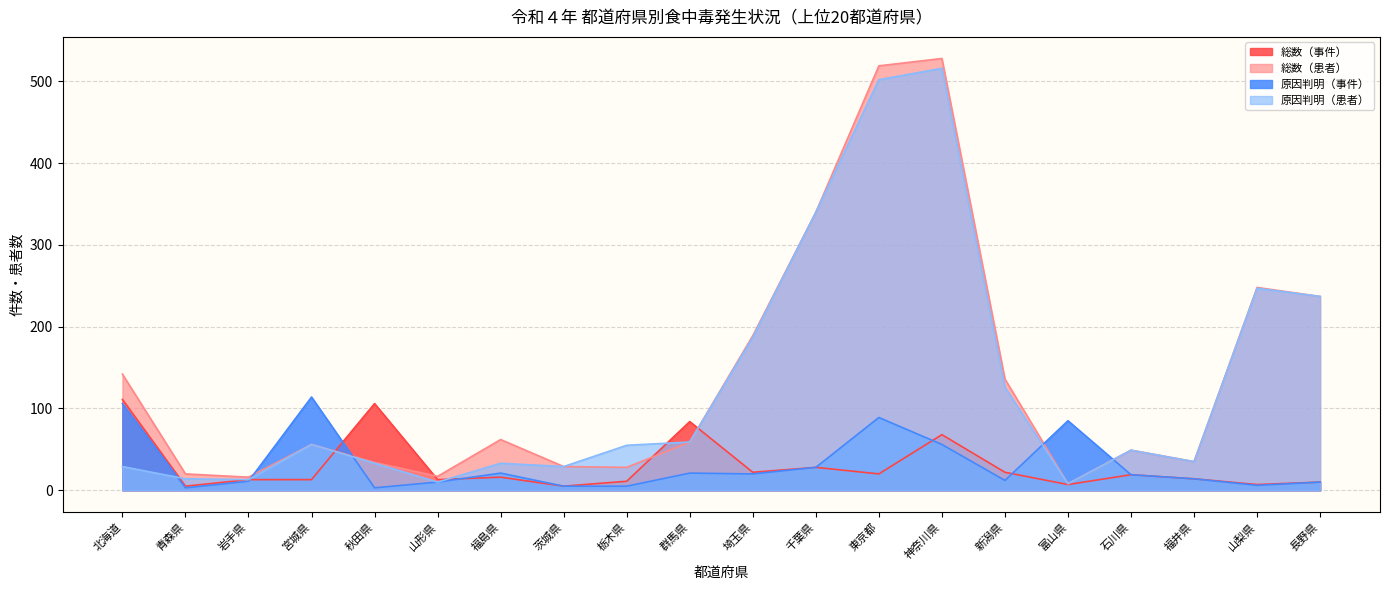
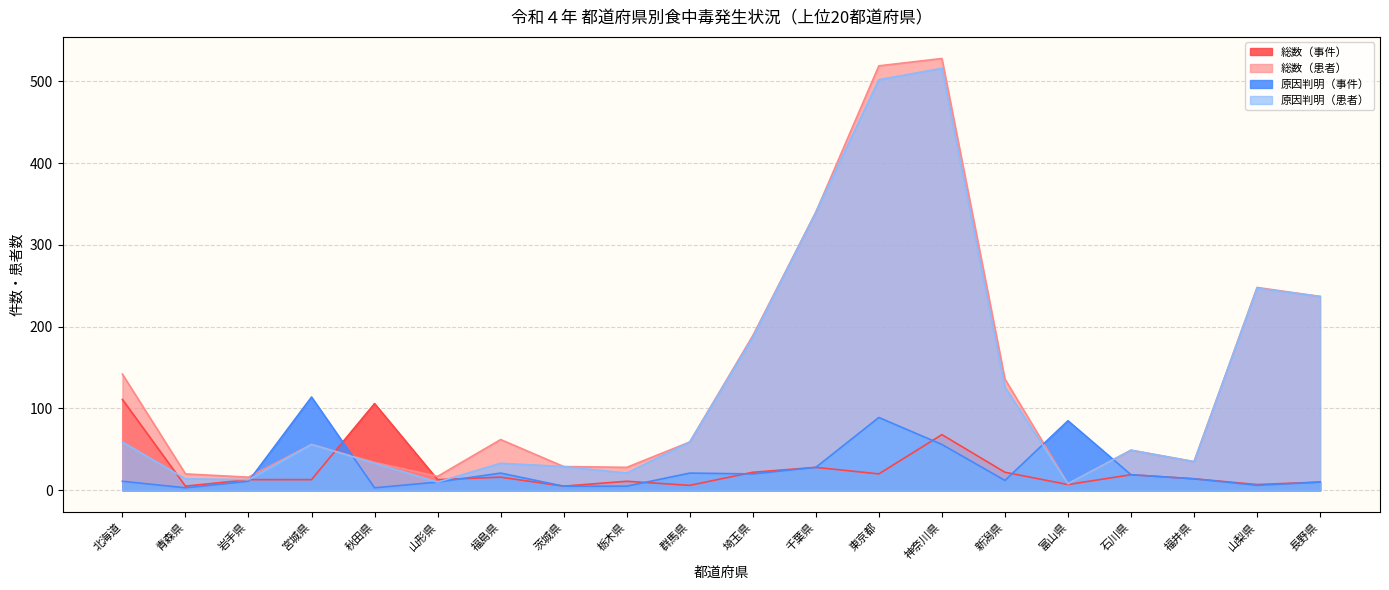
  {
    "総数（事件）": {
      "北海道": 110,
      "宮城県": 10,
      "秋田県": 110,
      "福島県": 20,
      "栃木県": 10,
-     "群馬県": 80,
+     "群馬県": 10,
      "東京都": 20,
      "神奈川県": 70,
      "新潟県": 20
    },
    "総数（患者）": {
      "北海道": 140,
      "青森県": 20,
      "山形県": 20,
      "福島県": 60,
      "栃木県": 30,
      "東京都": 520,
      "神奈川県": 530,
      "新潟県": 140
    },
    "原因判明（事件）": {
-     "北海道": 110,
+     "北海道": 10,
      "宮城県": 110,
      "秋田県": 0,
      "福島県": 20,
      "栃木県": 10,
      "群馬県": 20,
      "東京都": 90,
      "神奈川県": 60,
      "新潟県": 10,
      "富山県": 90
    },
    "原因判明（患者）": {
-     "北海道": 30,
+     "北海道": 60,
      "青森県": 10,
      "福島県": 30,
-     "栃木県": 60,
+     "栃木県": 20,
      "東京都": 500,
      "神奈川県": 520,
      "新潟県": 130
    }
  }
